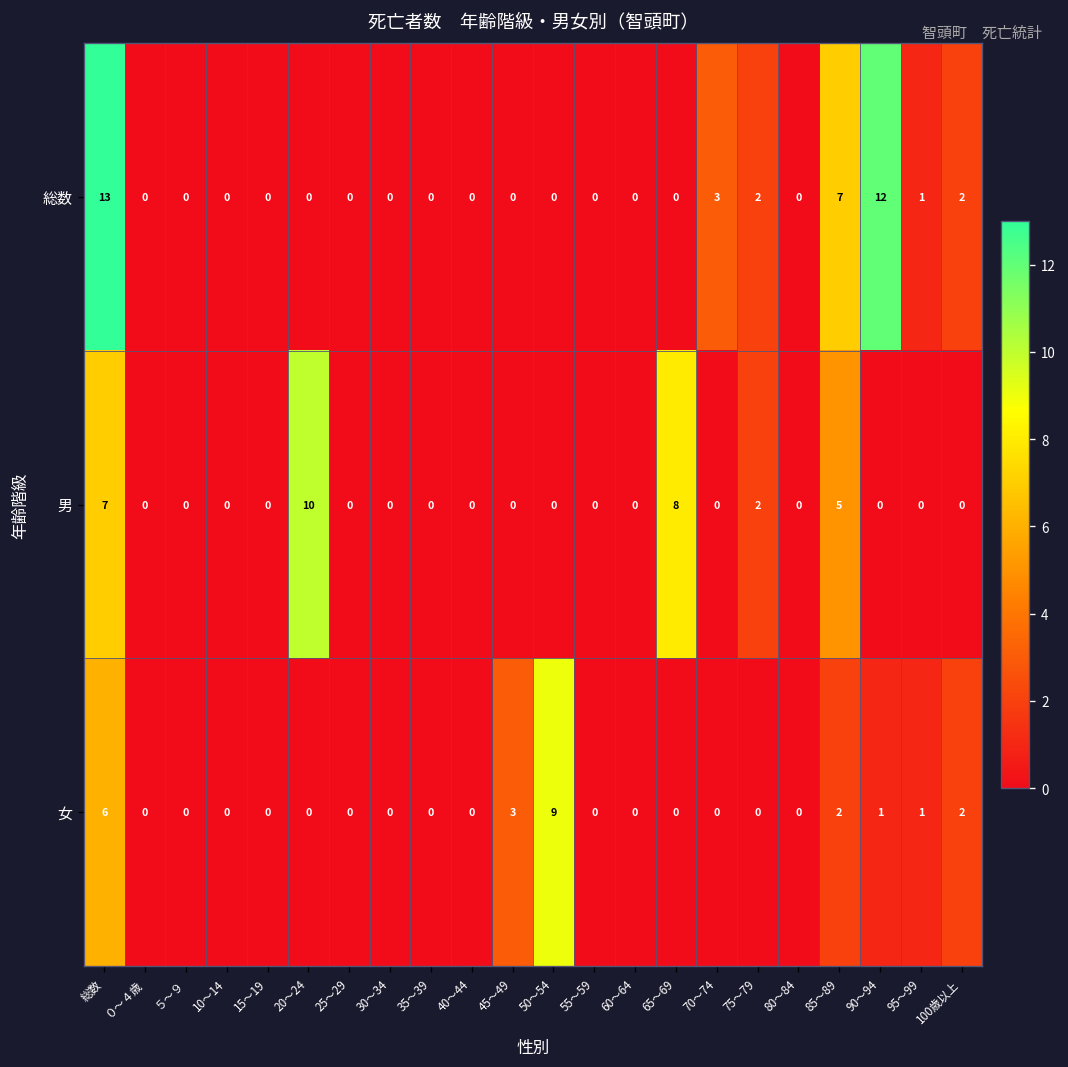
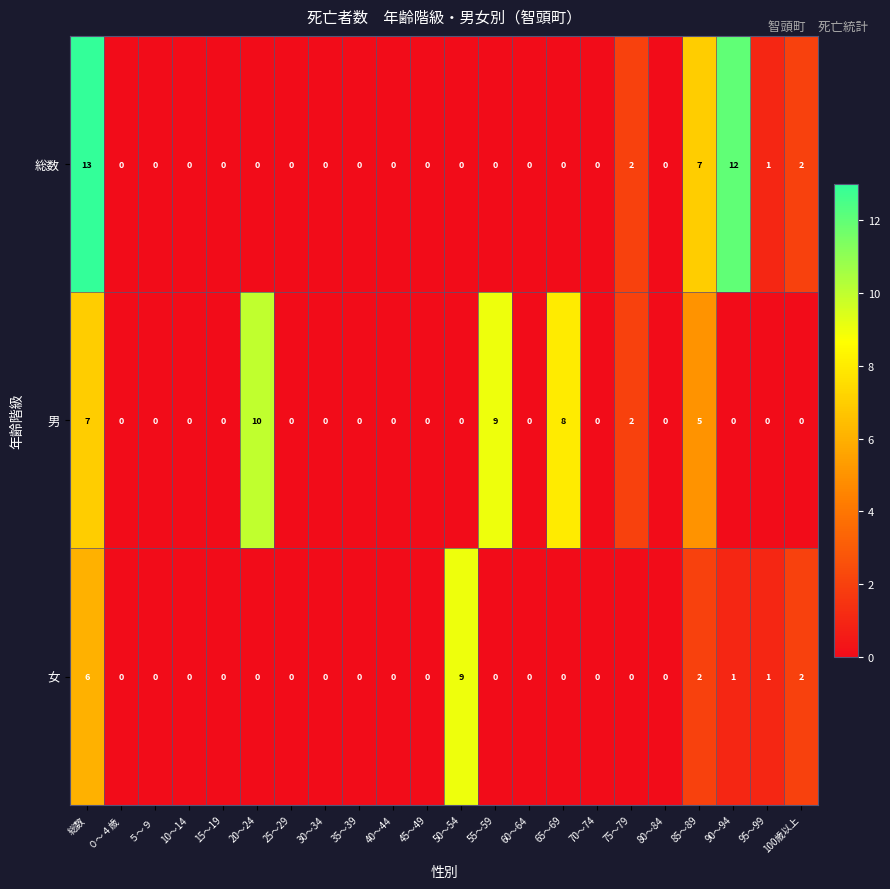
  {
    "総数": {
      "総数": 13,
      "０～４歳": 0,
      "５～９": 0,
      "10～14": 0,
      "15～19": 0,
      "20～24": 0,
      "25～29": 0,
      "30～34": 0,
      "35～39": 0,
      "40～44": 0,
      "45～49": 0,
      "50～54": 0,
      "55～59": 0,
      "60～64": 0,
      "65～69": 0,
-     "70～74": 3,
+     "70～74": 0,
      "75～79": 2,
      "80～84": 0,
      "85～89": 7,
      "90～94": 12,
      "95～99": 1,
      "100歳以上": 2
    },
    "男": {
      "総数": 7,
      "０～４歳": 0,
      "５～９": 0,
      "10～14": 0,
      "15～19": 0,
      "20～24": 10,
      "25～29": 0,
      "30～34": 0,
      "35～39": 0,
      "40～44": 0,
      "45～49": 0,
      "50～54": 0,
-     "55～59": 0,
+     "55～59": 9,
      "60～64": 0,
      "65～69": 8,
      "70～74": 0,
      "75～79": 2,
      "80～84": 0,
      "85～89": 5,
      "90～94": 0,
      "95～99": 0,
      "100歳以上": 0
    },
    "女": {
      "総数": 6,
      "０～４歳": 0,
      "５～９": 0,
      "10～14": 0,
      "15～19": 0,
      "20～24": 0,
      "25～29": 0,
      "30～34": 0,
      "35～39": 0,
      "40～44": 0,
-     "45～49": 3,
+     "45～49": 0,
      "50～54": 9,
      "55～59": 0,
      "60～64": 0,
      "65～69": 0,
      "70～74": 0,
      "75～79": 0,
      "80～84": 0,
      "85～89": 2,
      "90～94": 1,
      "95～99": 1,
      "100歳以上": 2
    }
  }
